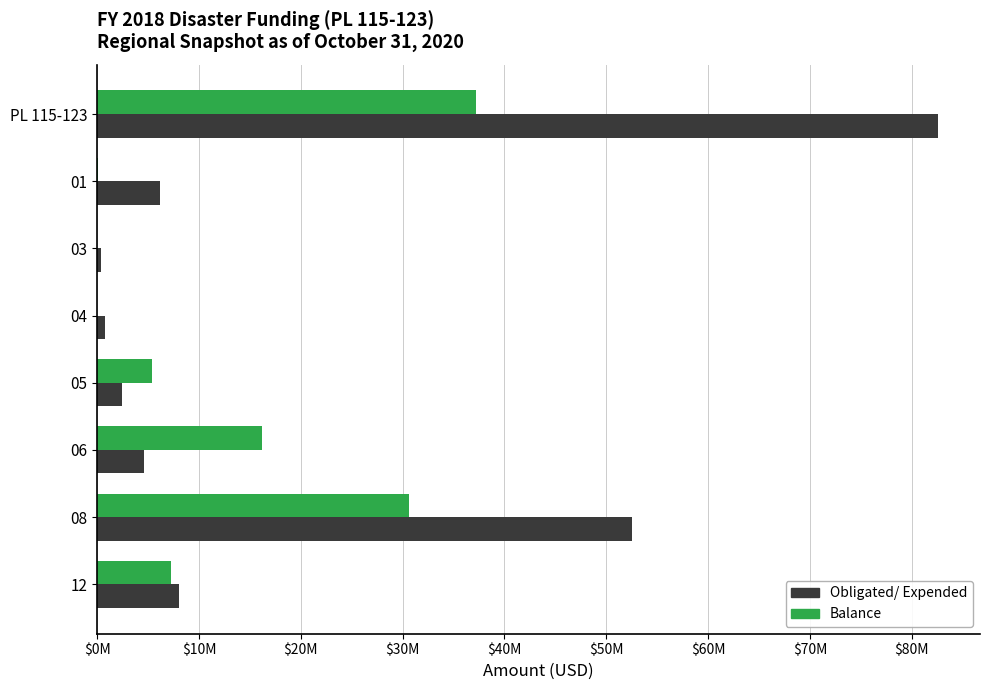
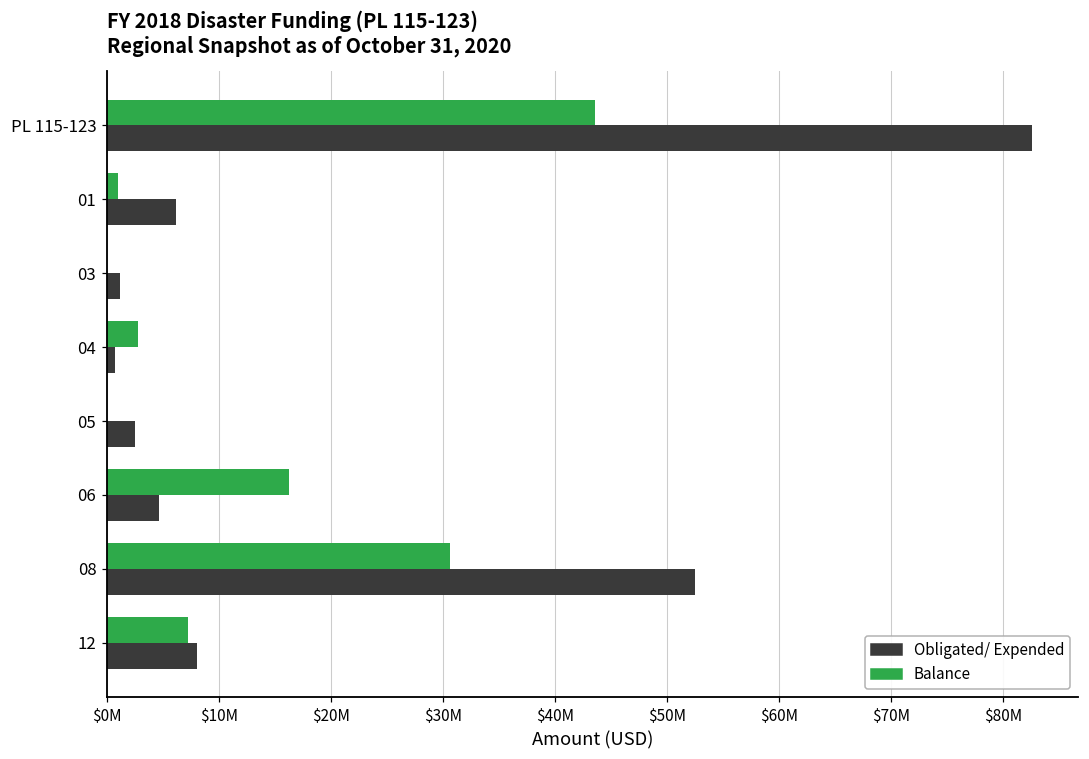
  {
    "Obligated/ Expended": {
      "PL 115-123": "$82600000",
      "01": "$6200000",
-     "03": "$400000",
+     "03": "$1200000",
      "04": "$800000",
      "05": "$2500000",
      "06": "$4600000",
      "08": "$52500000",
      "12": "$8100000"
    },
    "Balance": {
-     "PL 115-123": "$37200000",
-     "01": "$0",
-     "04": "$0",
-     "05": "$5400000",
+     "PL 115-123": "$43600000",
+     "01": "$1000000",
+     "04": "$2800000",
+     "05": "$0",
      "06": "$16200000",
      "08": "$30600000",
      "12": "$7300000"
    }
  }
